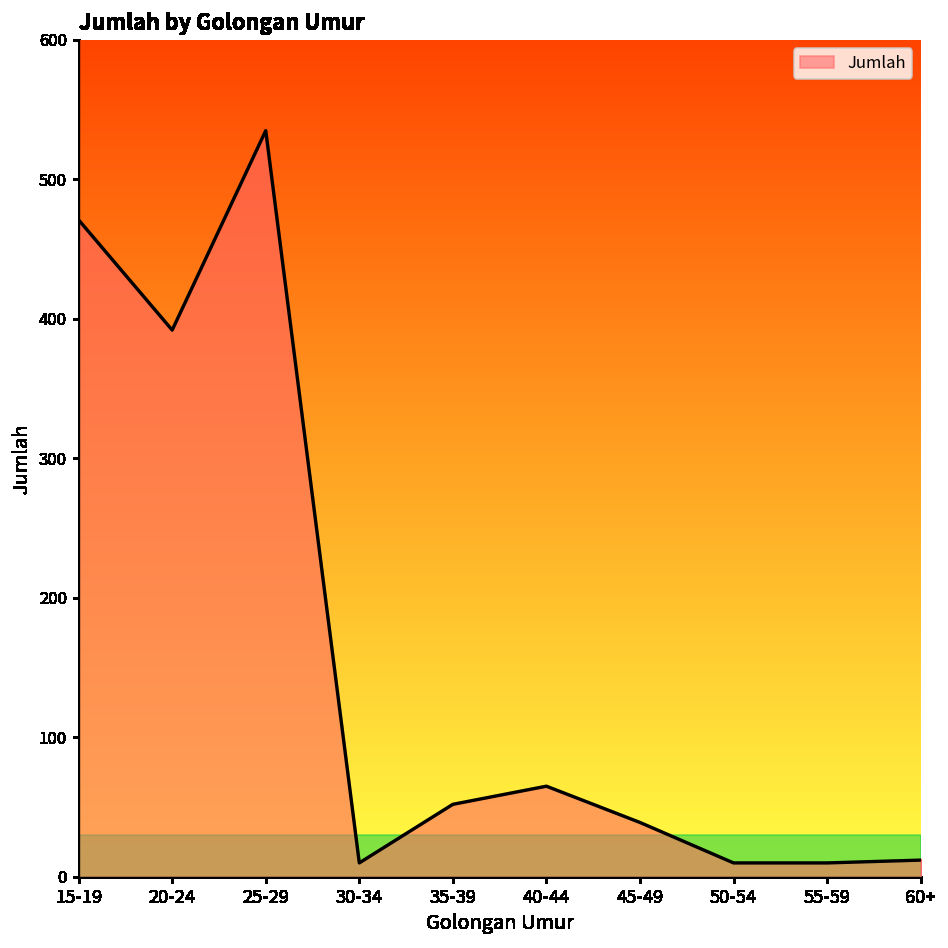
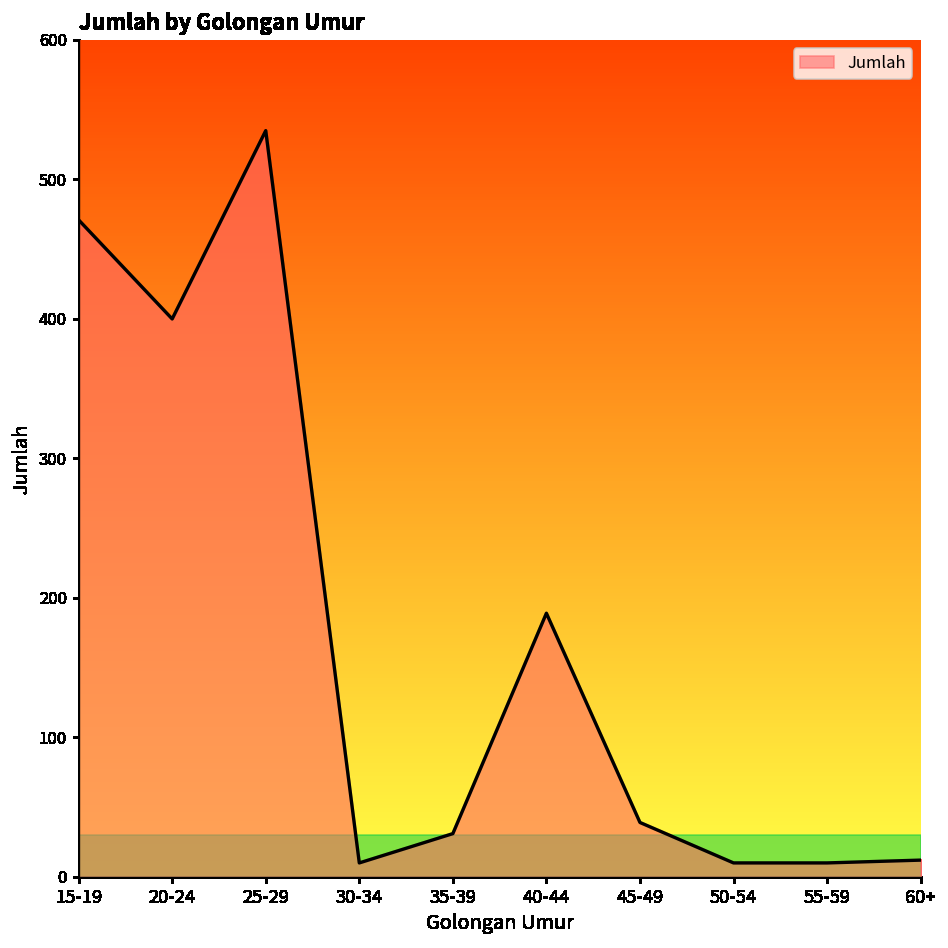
  {
    "15-19": 471,
-   "20-24": 392,
+   "20-24": 400,
    "25-29": 535,
    "30-34": 10,
-   "35-39": 52,
-   "40-44": 65,
+   "35-39": 31,
+   "40-44": 189,
    "45-49": 39,
    "50-54": 10,
    "55-59": 10,
    "60+": 12
  }
